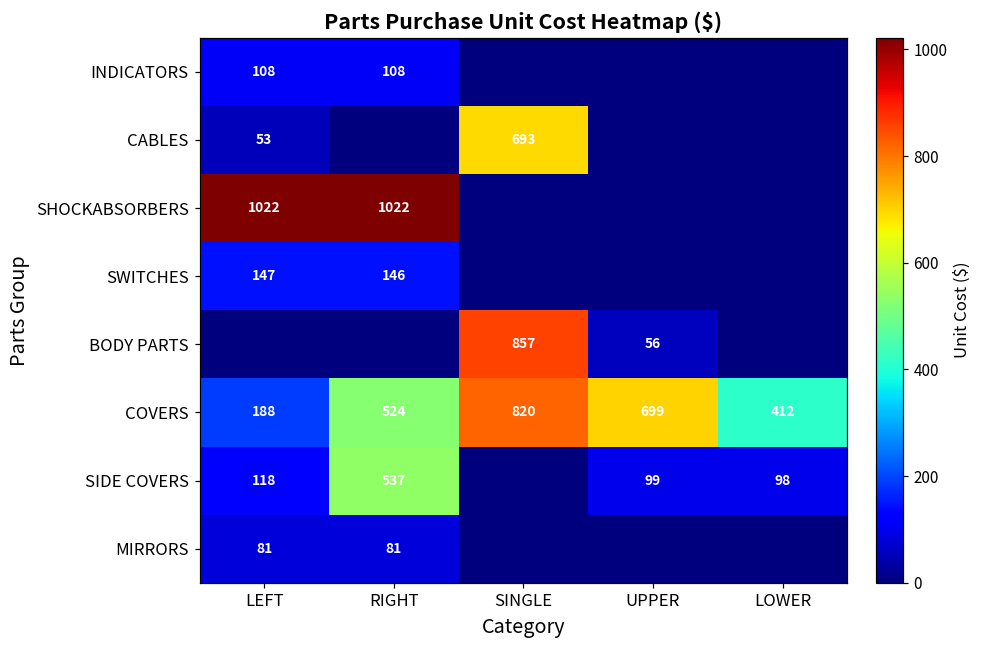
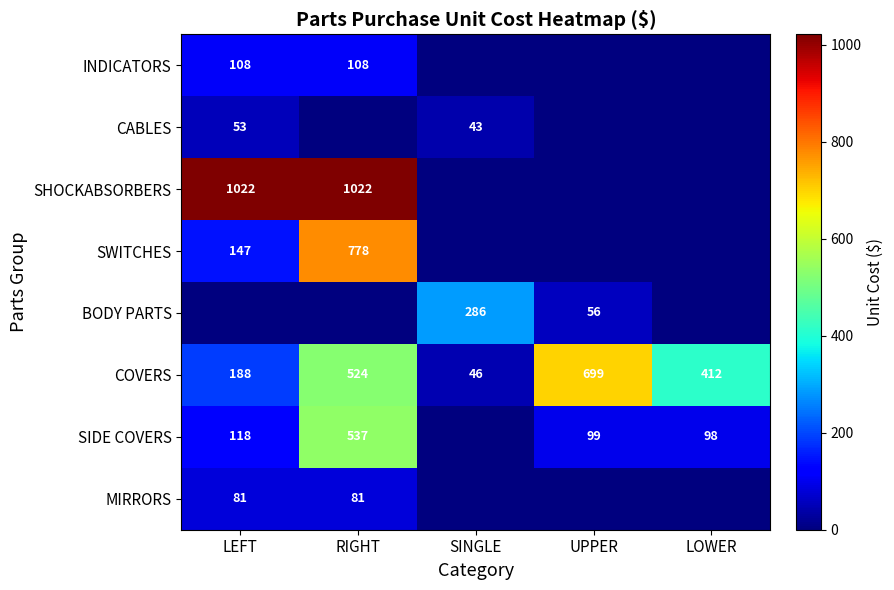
  {
    "INDICATORS": {
      "LEFT": 108,
      "RIGHT": 108
    },
    "CABLES": {
      "LEFT": 53,
-     "SINGLE": 693
+     "SINGLE": 43
    },
    "SHOCKABSORBERS": {
      "LEFT": 1022,
      "RIGHT": 1022
    },
    "SWITCHES": {
      "LEFT": 147,
-     "RIGHT": 146
+     "RIGHT": 778
    },
    "BODY PARTS": {
-     "SINGLE": 857,
+     "SINGLE": 286,
      "UPPER": 56
    },
    "COVERS": {
      "LEFT": 188,
      "RIGHT": 524,
-     "SINGLE": 820,
+     "SINGLE": 46,
      "UPPER": 699,
      "LOWER": 412
    },
    "SIDE COVERS": {
      "LEFT": 118,
      "RIGHT": 537,
      "UPPER": 99,
      "LOWER": 98
    },
    "MIRRORS": {
      "LEFT": 81,
      "RIGHT": 81
    }
  }
